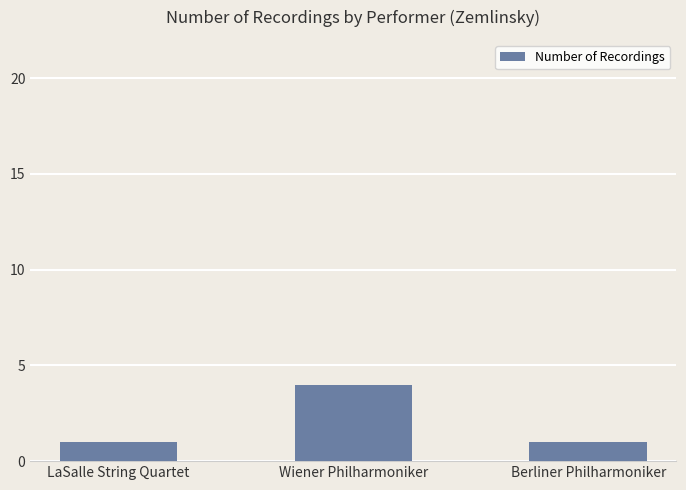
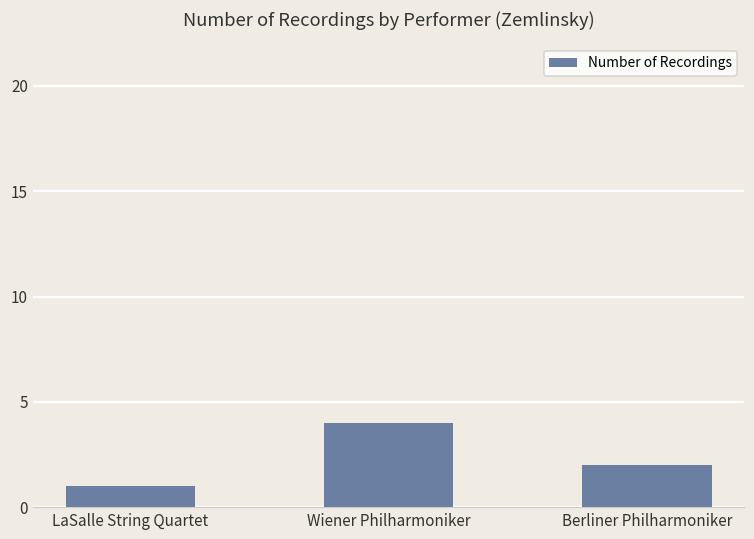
  {
    "LaSalle String Quartet": 1,
    "Wiener Philharmoniker": 4,
-   "Berliner Philharmoniker": 1
+   "Berliner Philharmoniker": 2
  }
